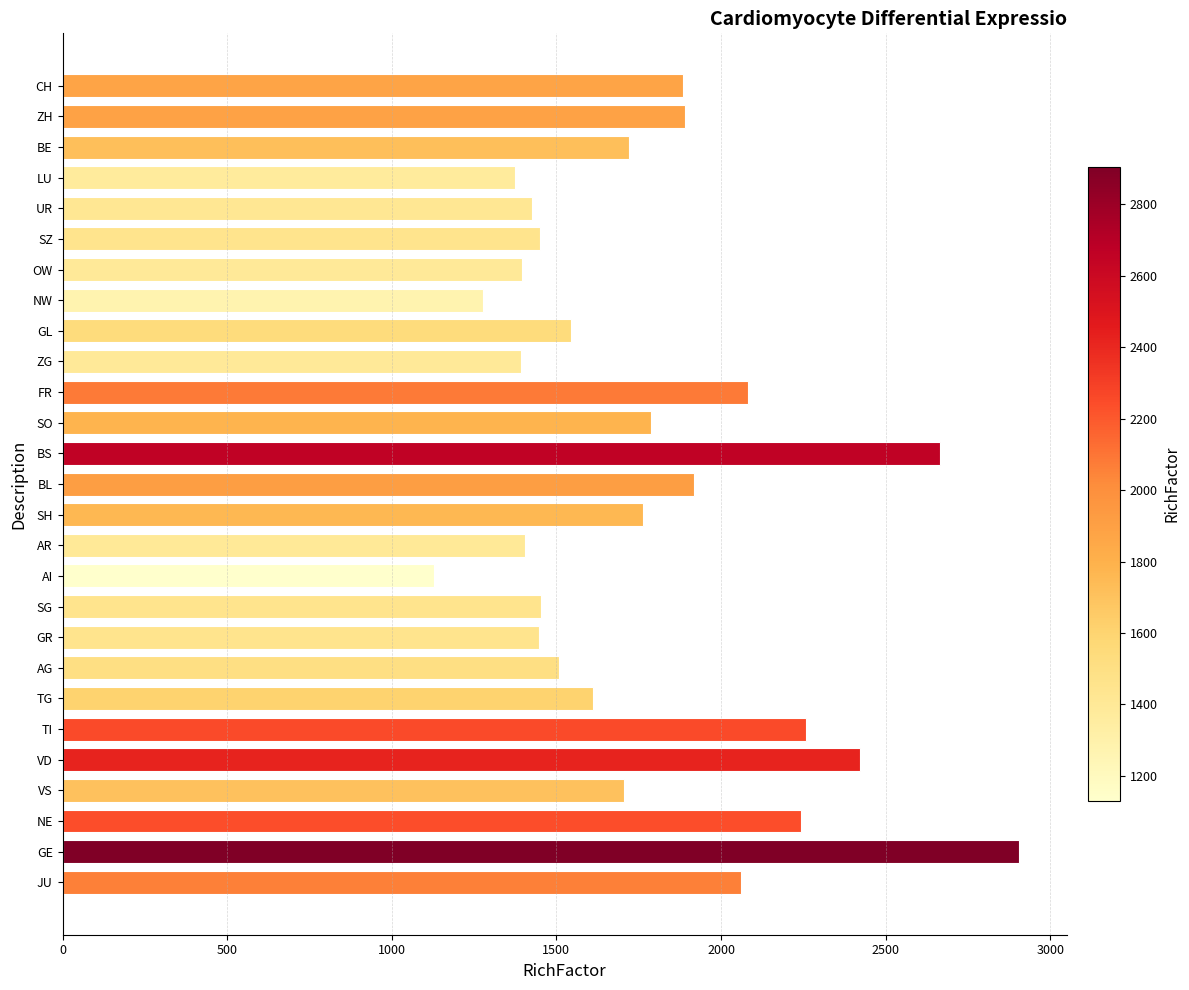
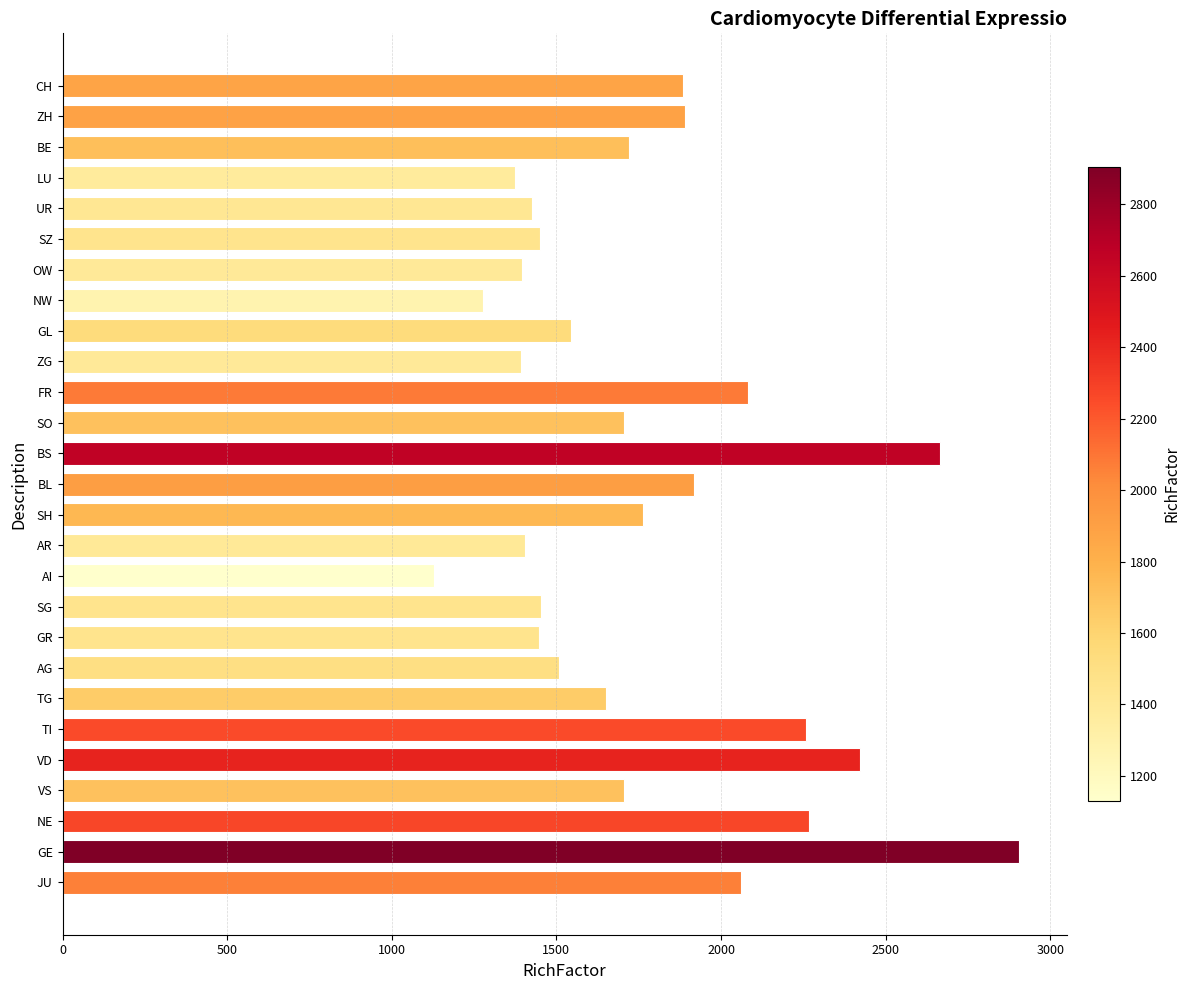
  {
    "CH": 1890,
    "ZH": 1890,
    "BE": 1720,
    "LU": 1370,
    "UR": 1430,
    "SZ": 1450,
    "OW": 1400,
    "NW": 1280,
    "GL": 1540,
    "ZG": 1390,
    "FR": 2080,
-   "SO": 1790,
+   "SO": 1710,
    "BS": 2670,
    "BL": 1920,
    "SH": 1760,
    "AR": 1400,
    "AI": 1130,
    "SG": 1450,
    "GR": 1450,
    "AG": 1510,
-   "TG": 1610,
+   "TG": 1650,
    "TI": 2260,
    "VD": 2420,
    "VS": 1710,
-   "NE": 2240,
+   "NE": 2270,
    "GE": 2910,
    "JU": 2060
  }
